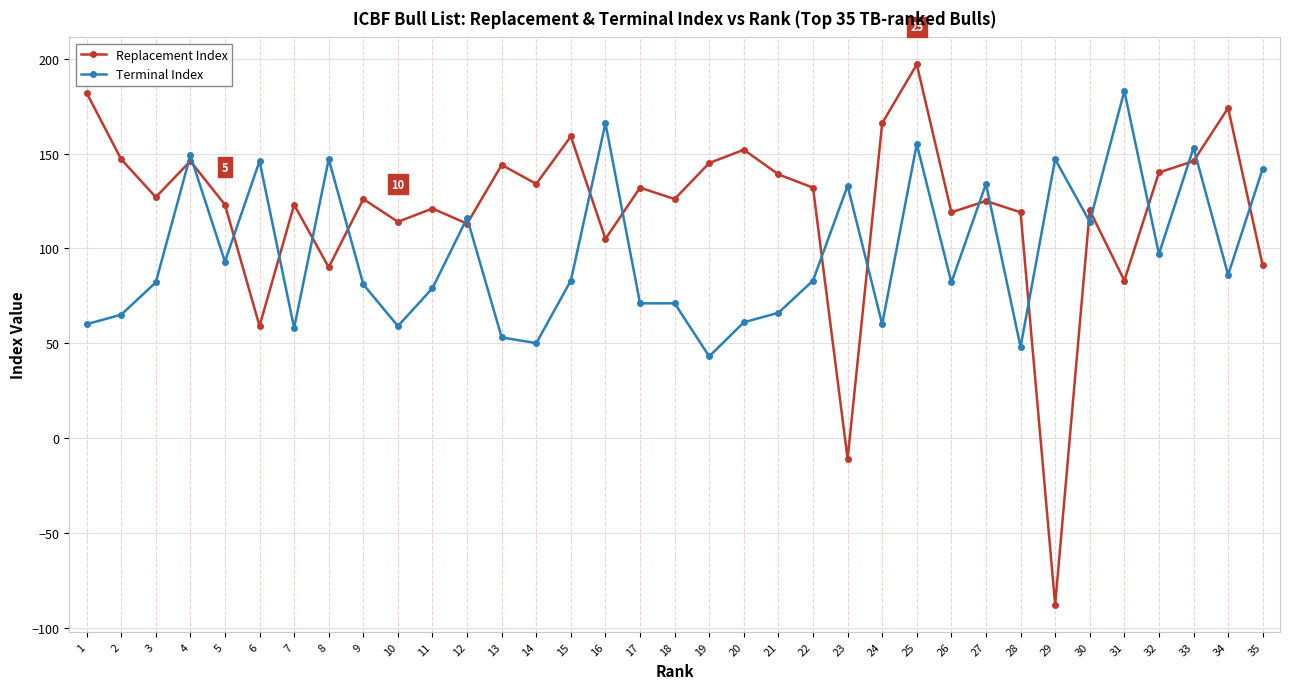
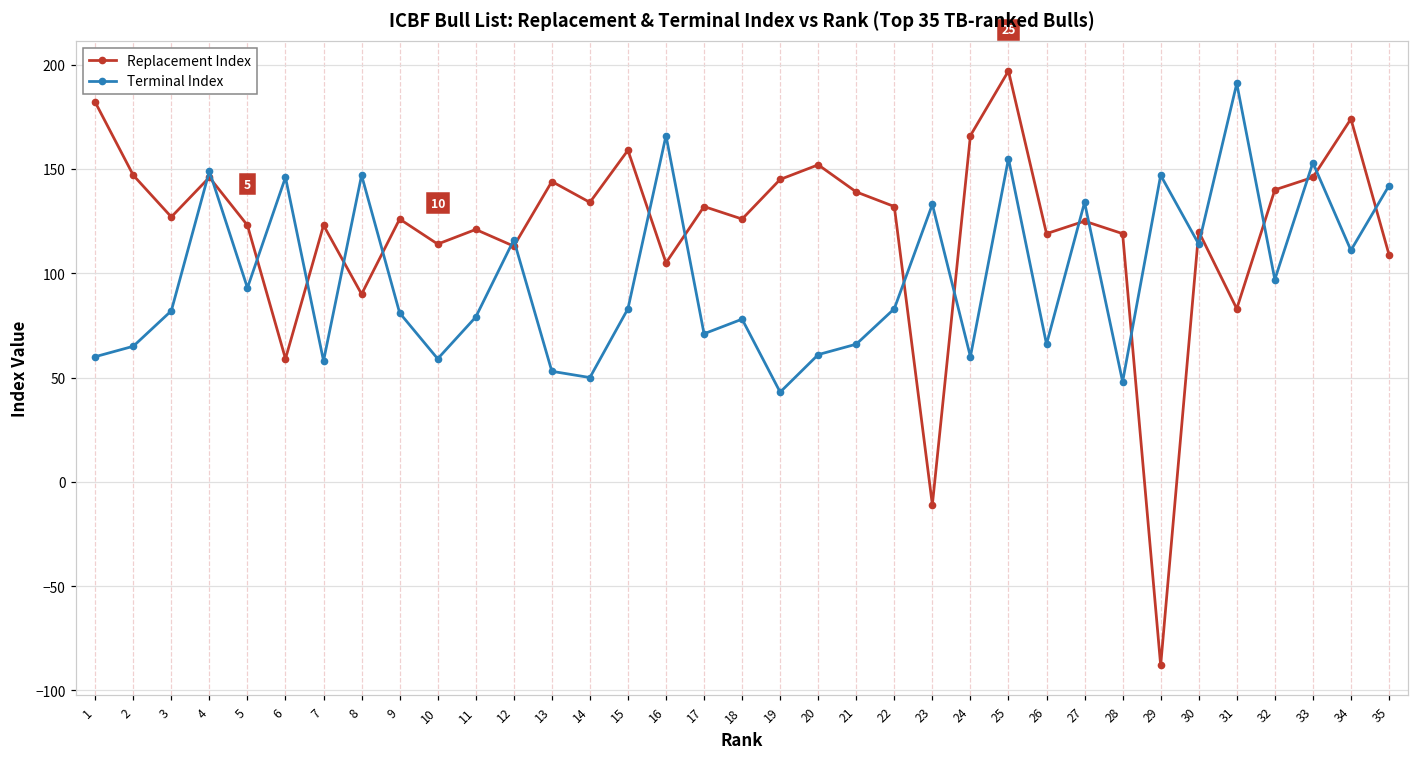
  {
    "Replacement Index": {
      "1": 182,
      "2": 147,
      "3": 127,
      "4": 146,
      "5": 123,
      "6": 59,
      "7": 123,
      "8": 90,
      "9": 126,
      "10": 114,
      "11": 121,
      "12": 113,
      "13": 144,
      "14": 134,
      "15": 159,
      "16": 105,
      "17": 132,
      "18": 126,
      "19": 145,
      "20": 152,
      "21": 139,
      "22": 132,
      "23": -11,
      "24": 166,
      "25": 197,
      "26": 119,
      "27": 125,
      "28": 119,
      "29": -88,
      "30": 120,
      "31": 83,
      "32": 140,
      "33": 146,
      "34": 174,
-     "35": 91
+     "35": 109
    },
    "Terminal Index": {
      "1": 60,
      "2": 65,
      "3": 82,
      "4": 149,
      "5": 93,
      "6": 146,
      "7": 58,
      "8": 147,
      "9": 81,
      "10": 59,
      "11": 79,
      "12": 116,
      "13": 53,
      "14": 50,
      "15": 83,
      "16": 166,
      "17": 71,
-     "18": 71,
+     "18": 78,
      "19": 43,
      "20": 61,
      "21": 66,
      "22": 83,
      "23": 133,
      "24": 60,
      "25": 155,
-     "26": 82,
+     "26": 66,
      "27": 134,
      "28": 48,
      "29": 147,
      "30": 114,
-     "31": 183,
+     "31": 191,
      "32": 97,
      "33": 153,
-     "34": 86,
+     "34": 111,
      "35": 142
    }
  }
